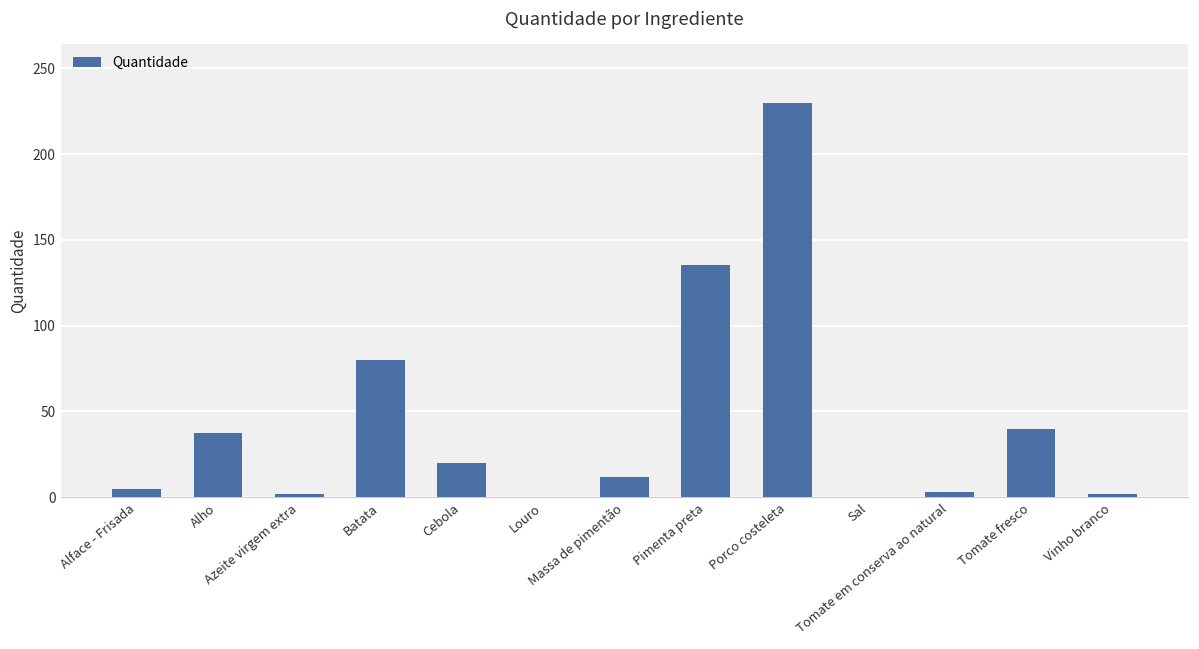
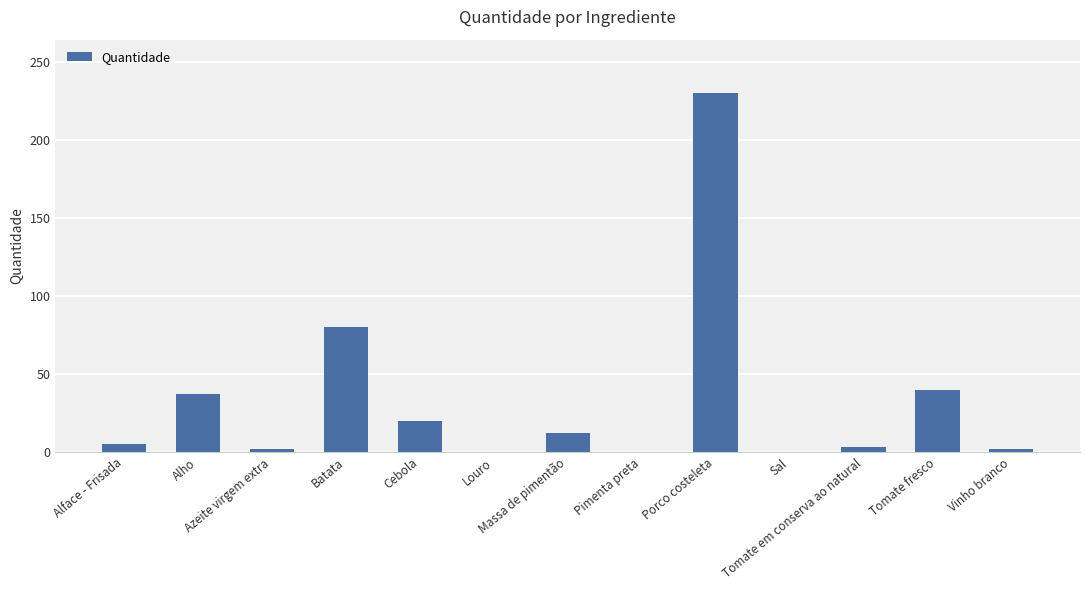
  {
    "Alface - Frisada": 5,
    "Alho": 38,
    "Azeite virgem extra": 2,
    "Batata": 80,
    "Cebola": 20,
    "Massa de pimentão": 12,
-   "Pimenta preta": 136,
+   "Pimenta preta": 0,
    "Porco costeleta": 230,
    "Tomate em conserva ao natural": 3,
    "Tomate fresco": 40,
    "Vinho branco": 2
  }
